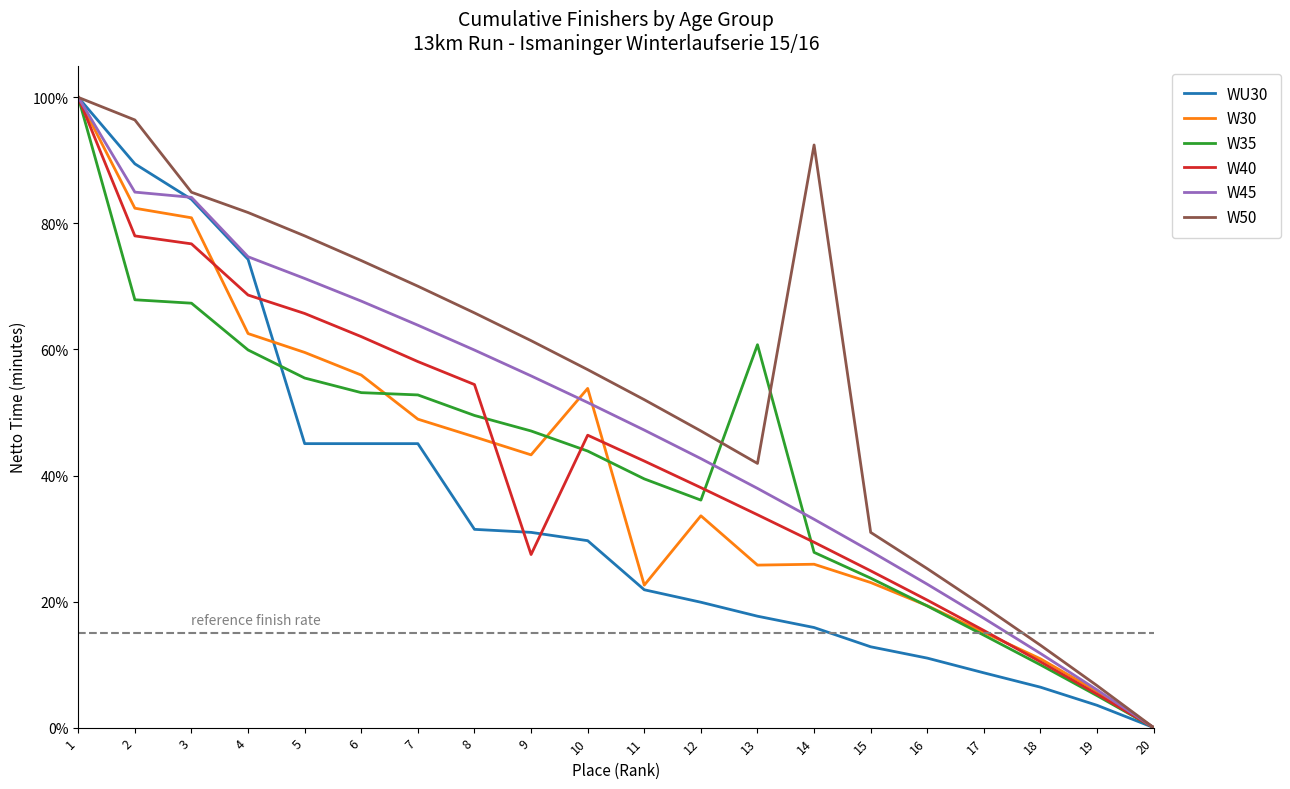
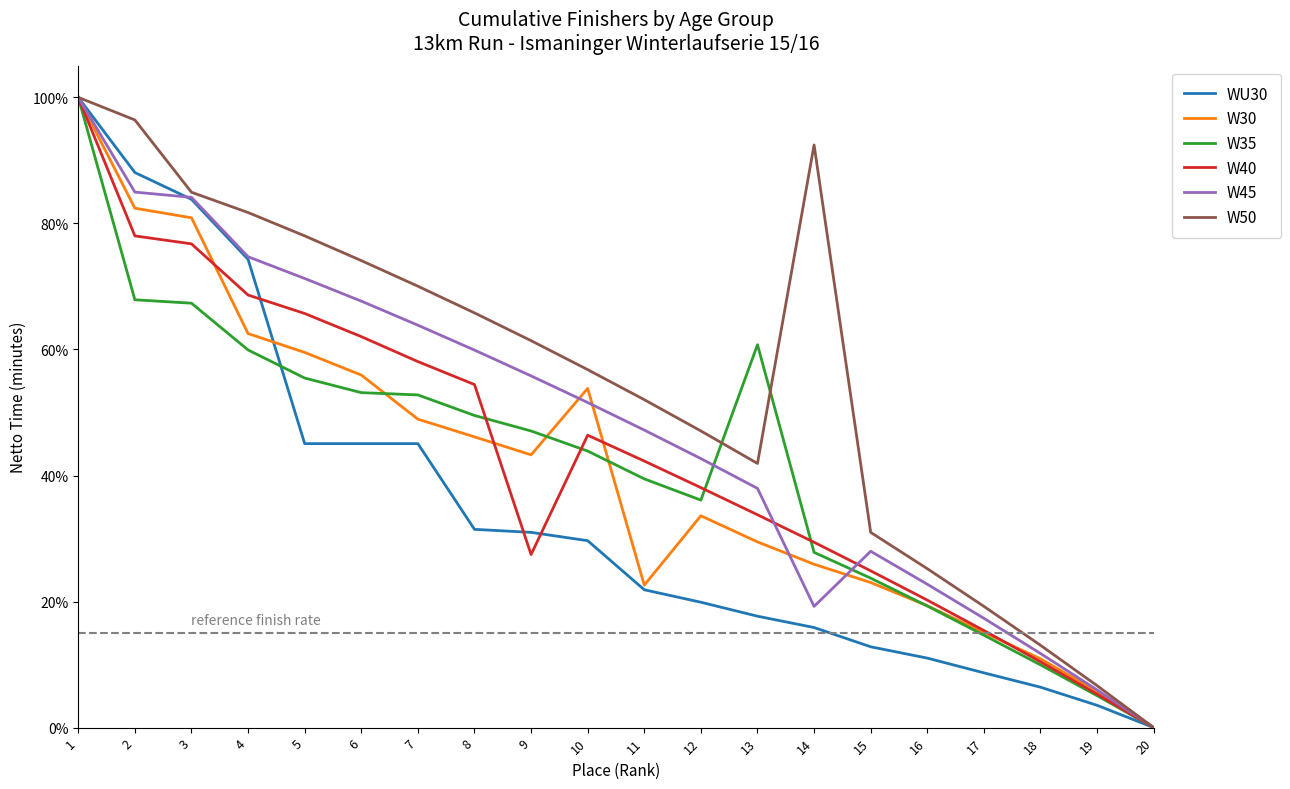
  {
    "WU30": {
-     "2": "89%",
+     "2": "88%",
      "4": "74%",
      "5": "45%",
      "6": "45%",
      "7": "45%",
      "8": "31%",
      "9": "31%",
      "10": "30%",
      "11": "22%",
      "12": "20%",
      "13": "18%",
      "14": "16%",
      "15": "13%",
      "16": "11%",
      "17": "9%",
      "18": "6%",
      "19": "4%"
    },
    "W30": {
      "2": "82%",
      "3": "81%",
      "4": "63%",
      "5": "60%",
      "6": "56%",
      "7": "49%",
      "8": "46%",
      "9": "43%",
      "10": "54%",
      "11": "23%",
      "12": "34%",
-     "13": "26%",
+     "13": "29%",
      "14": "26%",
      "15": "23%",
      "18": "11%"
    },
    "W35": {
      "2": "68%",
      "3": "67%",
      "4": "60%",
      "5": "55%",
      "6": "53%",
      "7": "53%",
      "8": "50%",
      "9": "47%",
      "10": "44%",
      "11": "39%",
      "12": "36%",
      "13": "61%",
      "14": "28%",
      "15": "24%",
      "17": "15%",
      "18": "10%"
    },
    "W40": {
      "2": "78%",
      "3": "77%",
      "4": "69%",
      "5": "66%",
      "6": "62%",
      "7": "58%",
      "8": "54%",
      "9": "27%",
      "10": "46%",
      "11": "42%",
      "12": "38%",
      "13": "34%",
      "14": "29%",
      "15": "25%",
      "16": "20%",
      "18": "10%"
    },
    "W45": {
      "2": "85%",
      "4": "75%",
      "5": "71%",
      "6": "68%",
      "7": "64%",
      "8": "60%",
      "9": "56%",
      "10": "52%",
      "11": "47%",
      "12": "43%",
      "13": "38%",
-     "14": "33%",
+     "14": "19%",
      "15": "28%",
      "16": "23%",
      "17": "17%",
      "18": "12%"
    },
    "W50": {
      "2": "96%",
      "3": "85%",
      "4": "82%",
      "5": "78%",
      "6": "74%",
      "7": "70%",
      "8": "66%",
      "9": "61%",
      "10": "57%",
      "11": "52%",
      "12": "47%",
      "13": "42%",
      "14": "92%",
      "15": "31%",
      "16": "25%",
      "17": "19%",
      "18": "13%",
      "19": "7%"
    }
  }
